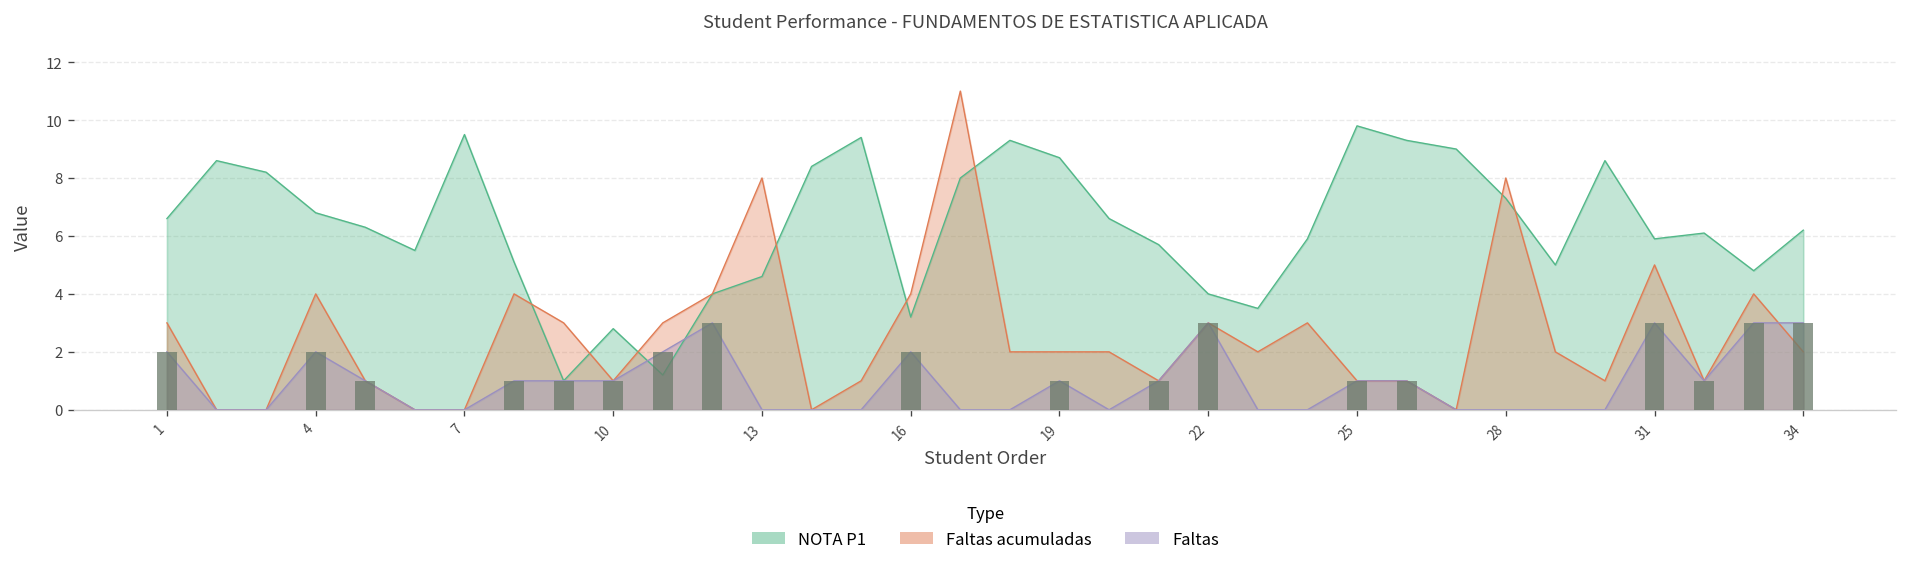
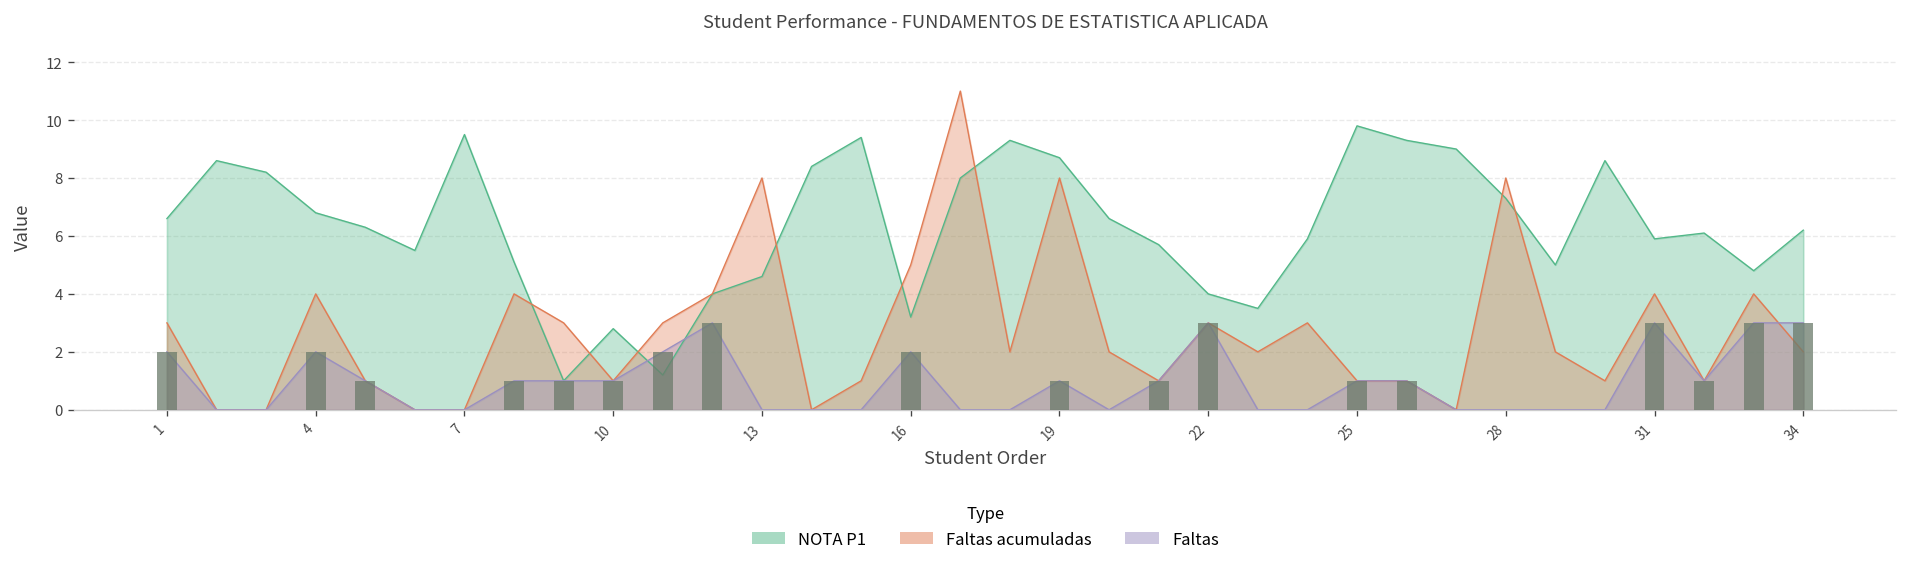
  {
    "Faltas acumuladas": {
      "1": 3,
      "4": 4,
      "13": 8,
-     "16": 4,
-     "19": 2,
+     "16": 5,
+     "19": 8,
      "28": 8,
-     "31": 5,
+     "31": 4,
      "34": 2
    }
  }
